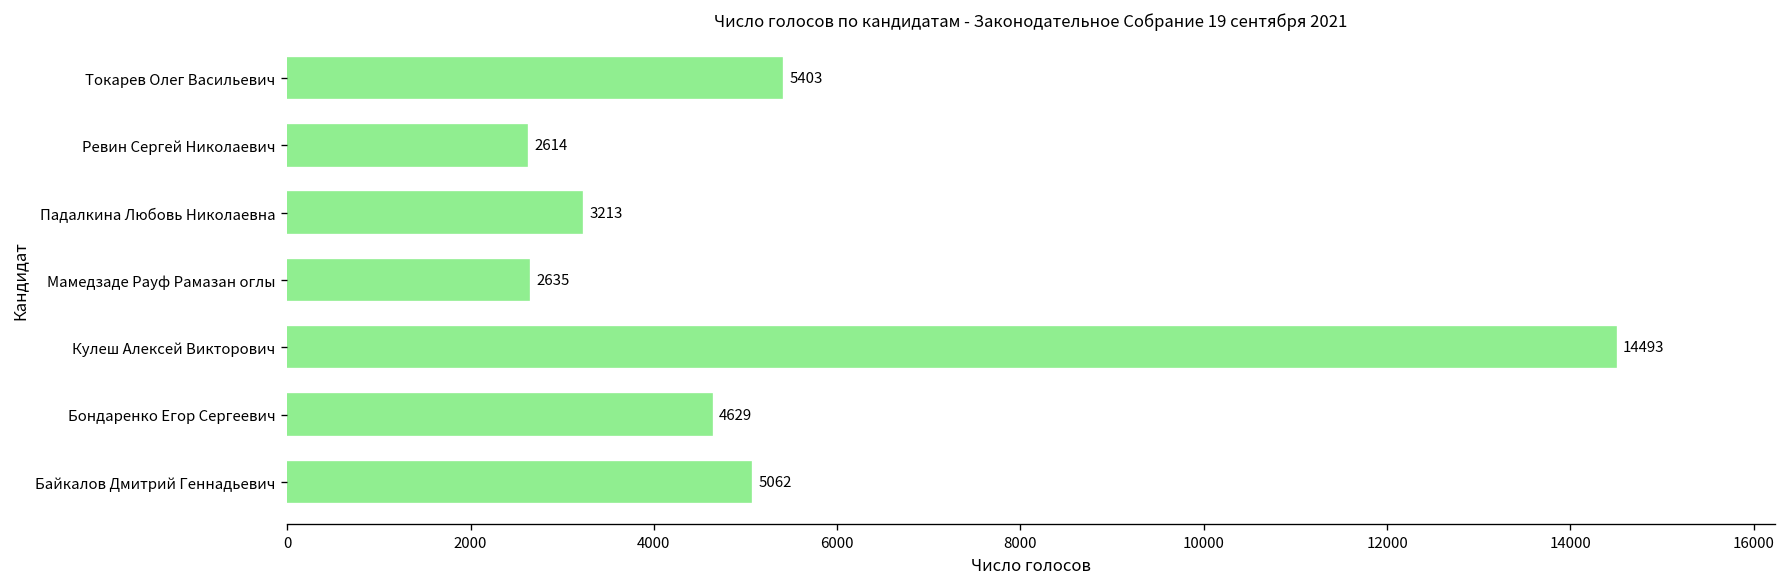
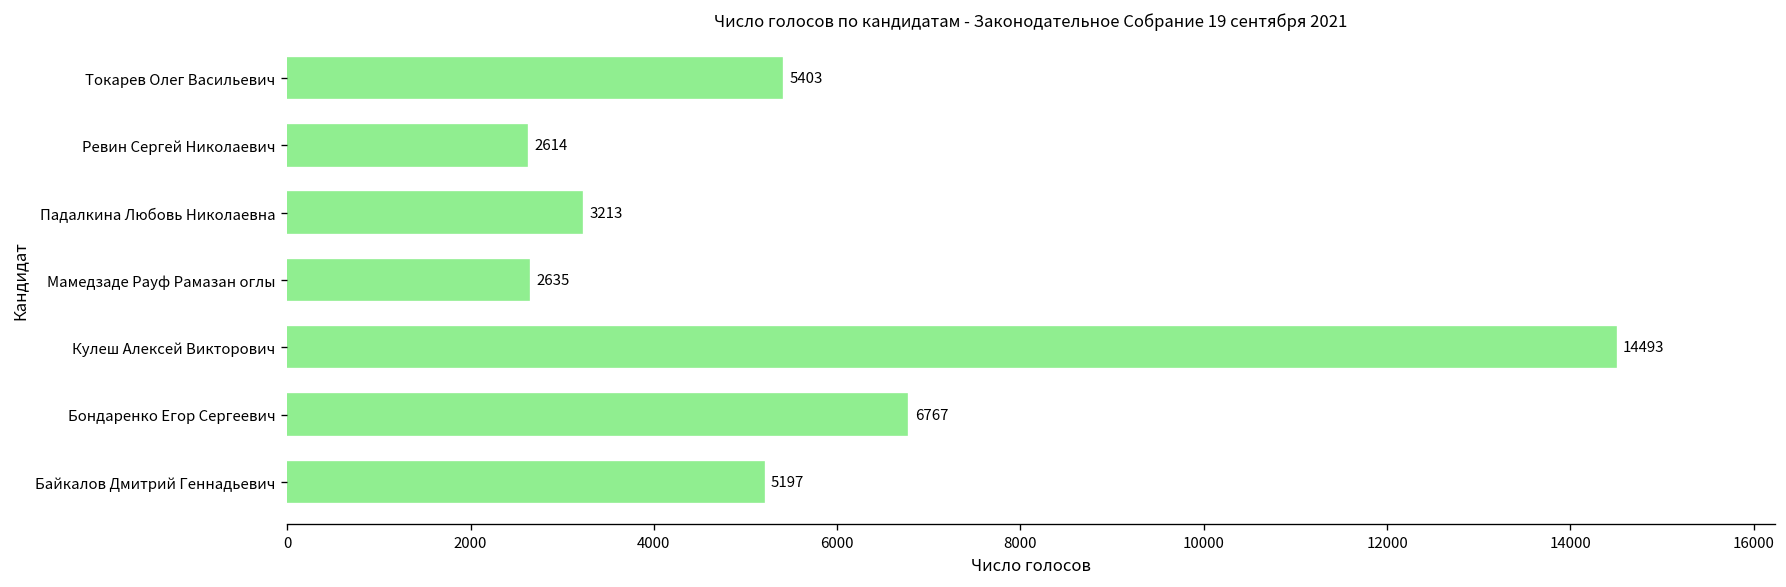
  {
    "Токарев Олег Васильевич": 5403,
    "Ревин Сергей Николаевич": 2614,
    "Падалкина Любовь Николаевна": 3213,
    "Мамедзаде Рауф Рамазан оглы": 2635,
    "Кулеш Алексей Викторович": 14493,
-   "Бондаренко Егор Сергеевич": 4629,
-   "Байкалов Дмитрий Геннадьевич": 5062
+   "Бондаренко Егор Сергеевич": 6767,
+   "Байкалов Дмитрий Геннадьевич": 5197
  }
